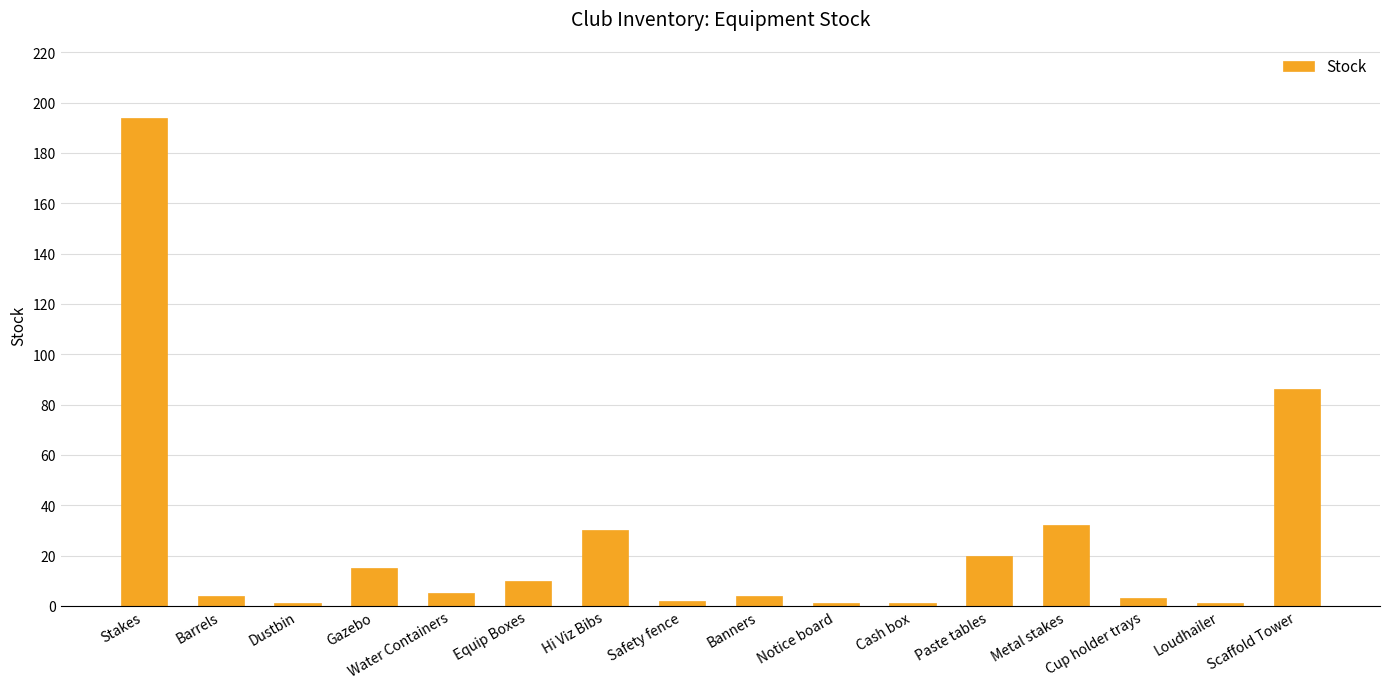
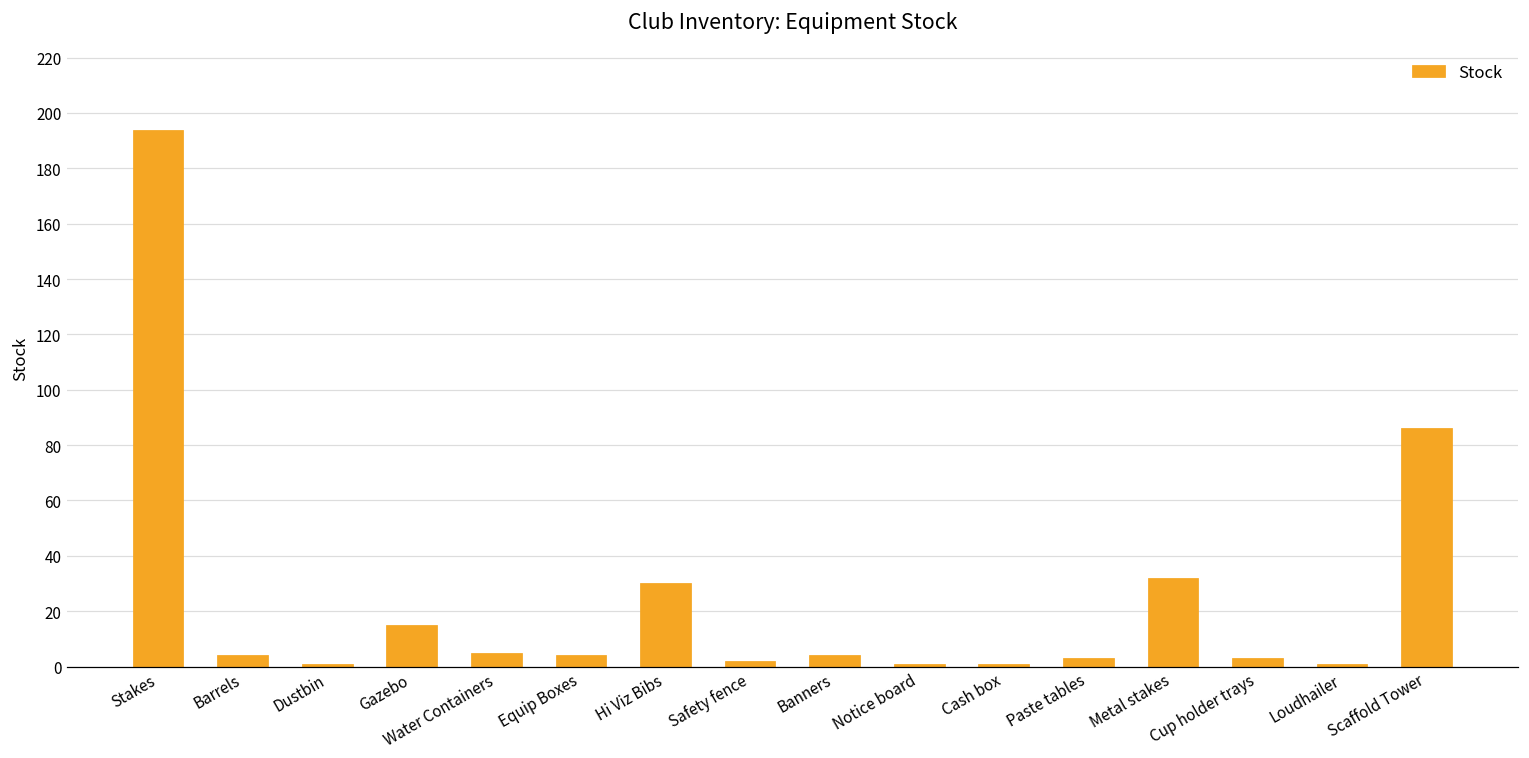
  {
    "Stakes": 194,
    "Barrels": 4,
    "Dustbin": 1,
    "Gazebo": 15,
    "Water Containers": 5,
-   "Equip Boxes": 10,
+   "Equip Boxes": 4,
    "Hi Viz Bibs": 30,
    "Safety fence": 2,
    "Banners": 4,
    "Notice board": 1,
    "Cash box": 1,
-   "Paste tables": 20,
+   "Paste tables": 3,
    "Metal stakes": 32,
    "Cup holder trays": 3,
    "Loudhailer": 1,
    "Scaffold Tower": 86
  }
